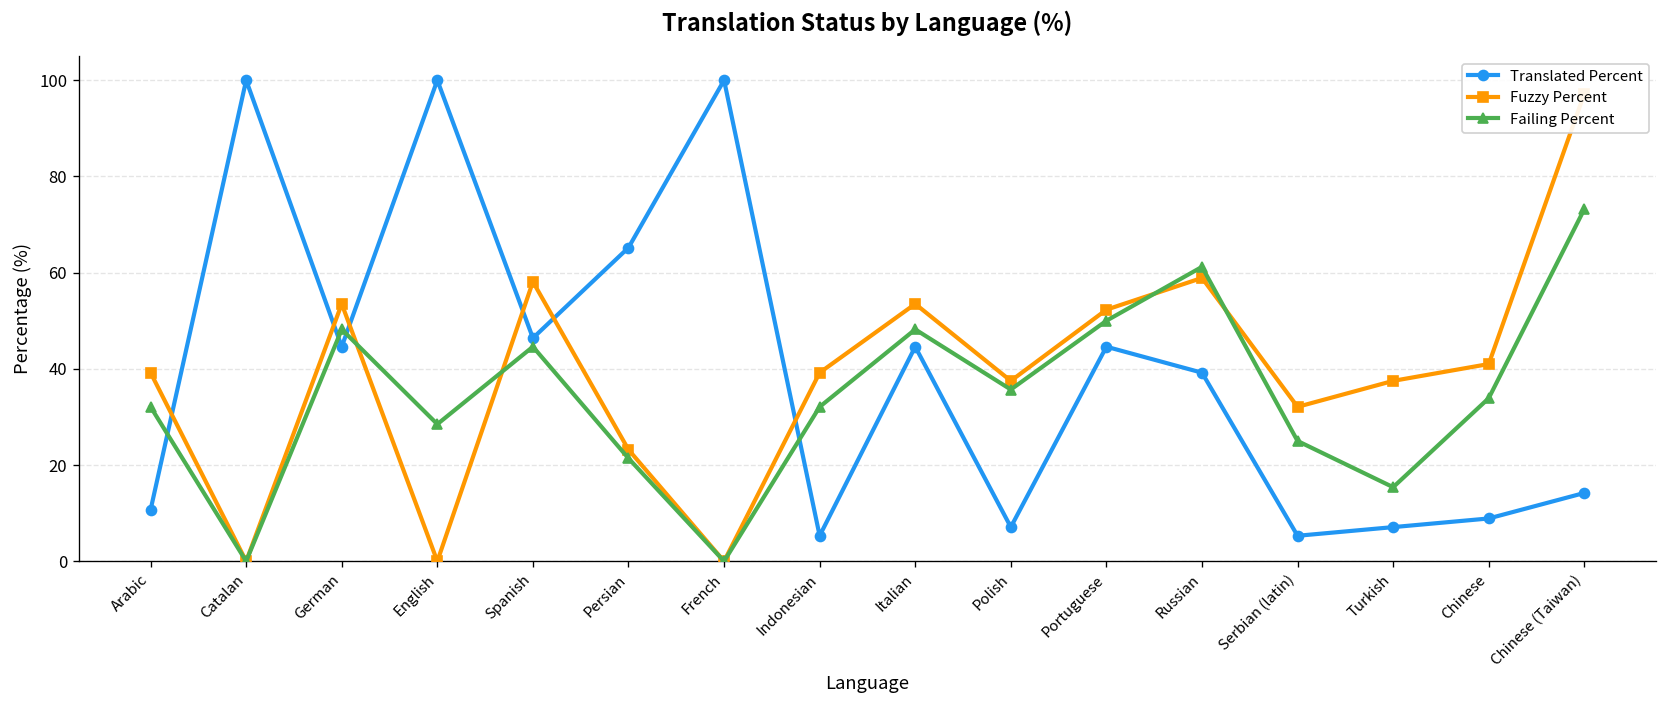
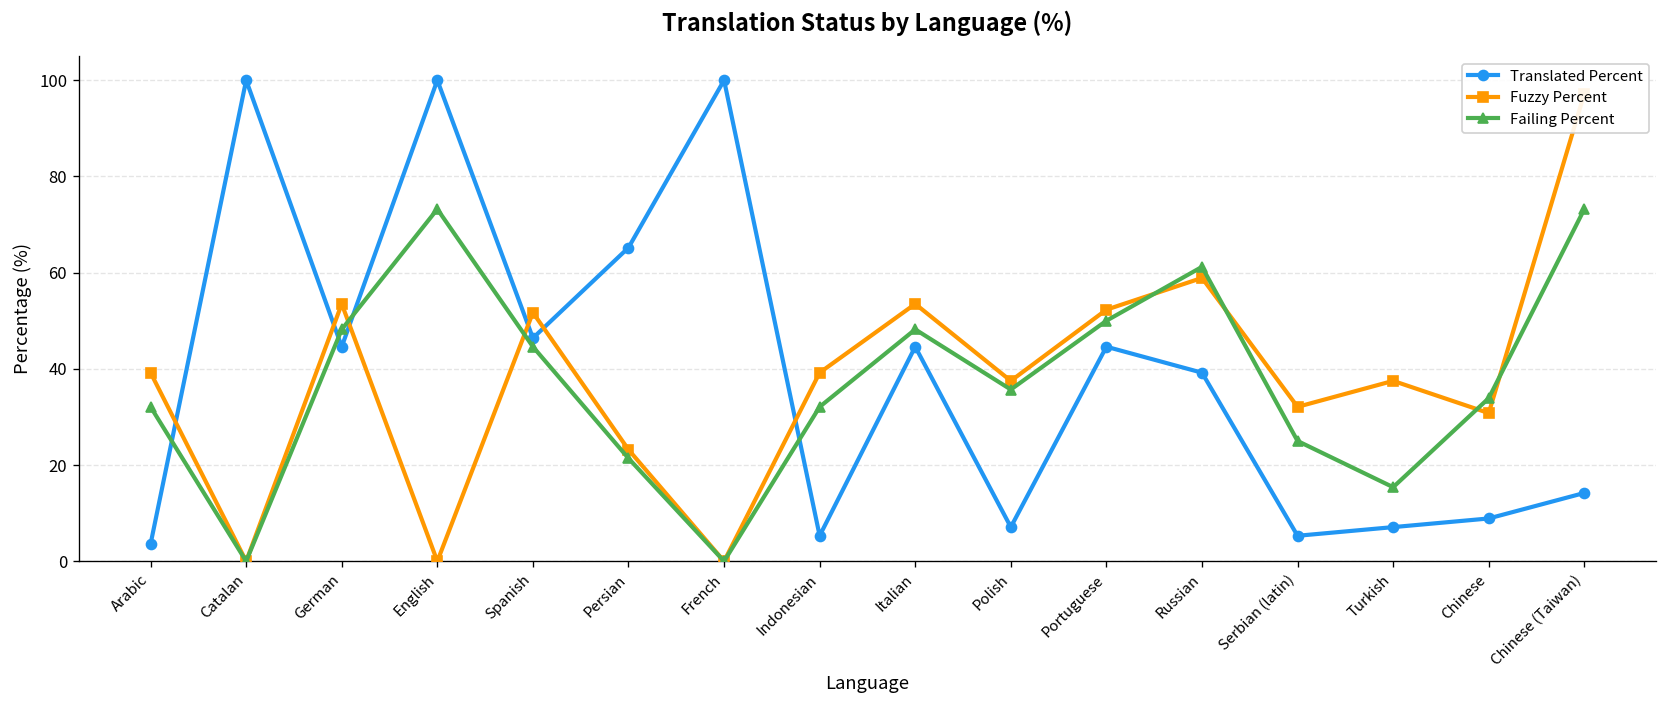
  {
    "Translated Percent": {
-     "Arabic": 11,
+     "Arabic": 4,
      "Catalan": 100,
      "German": 45,
      "English": 100,
      "Spanish": 46,
      "Persian": 65,
      "French": 100,
      "Indonesian": 5,
      "Italian": 45,
      "Polish": 7,
      "Portuguese": 45,
      "Russian": 39,
      "Serbian (latin)": 5,
      "Turkish": 7,
      "Chinese": 9,
      "Chinese (Taiwan)": 14
    },
    "Fuzzy Percent": {
      "Arabic": 39,
      "German": 54,
      "English": 0,
-     "Spanish": 58,
+     "Spanish": 52,
      "Persian": 23,
      "Indonesian": 39,
      "Italian": 54,
      "Polish": 38,
      "Portuguese": 52,
      "Russian": 59,
      "Serbian (latin)": 32,
      "Turkish": 38,
-     "Chinese": 41
+     "Chinese": 31
    },
    "Failing Percent": {
      "Arabic": 32,
      "German": 48,
-     "English": 29,
+     "English": 73,
      "Spanish": 45,
      "Persian": 21,
      "Indonesian": 32,
      "Italian": 48,
      "Polish": 36,
      "Portuguese": 50,
      "Russian": 61,
      "Serbian (latin)": 25,
      "Turkish": 15,
      "Chinese": 34,
      "Chinese (Taiwan)": 73
    }
  }
